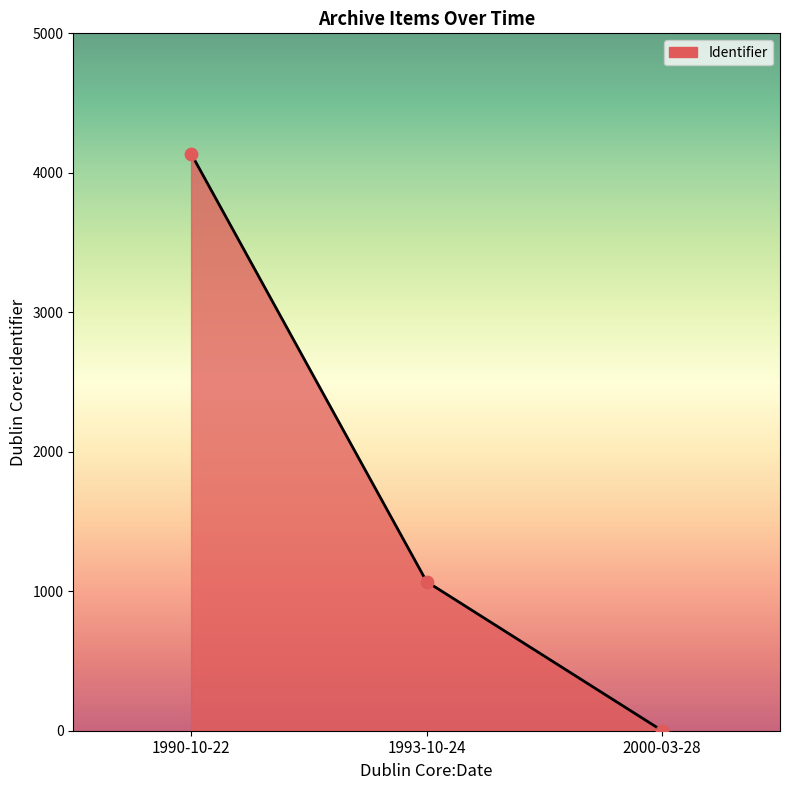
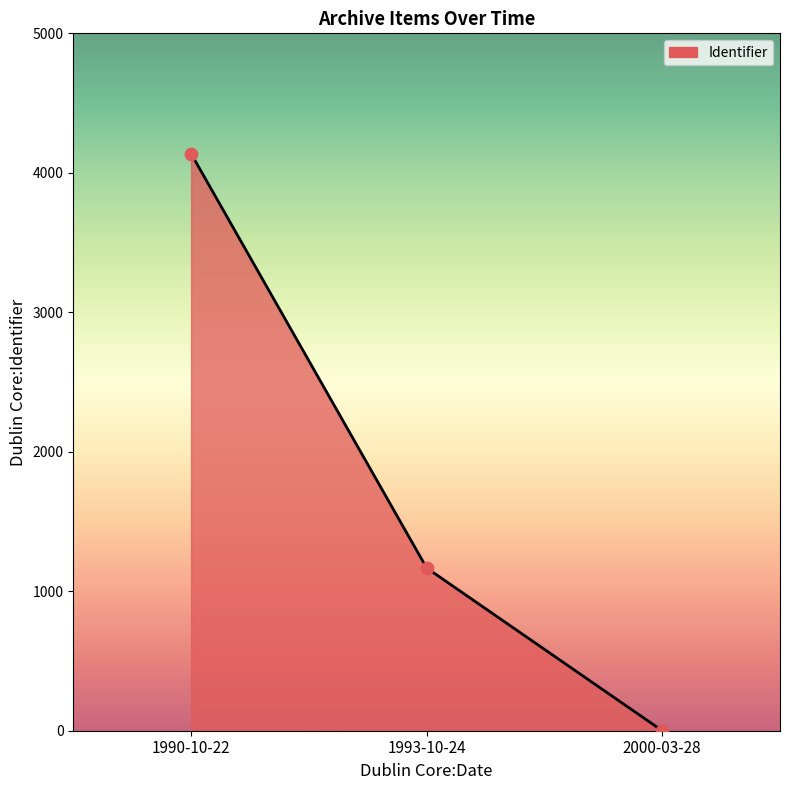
  {
    "1990-10-22": 4140,
-   "1993-10-24": 1070,
+   "1993-10-24": 1170,
    "2000-03-28": 0
  }
